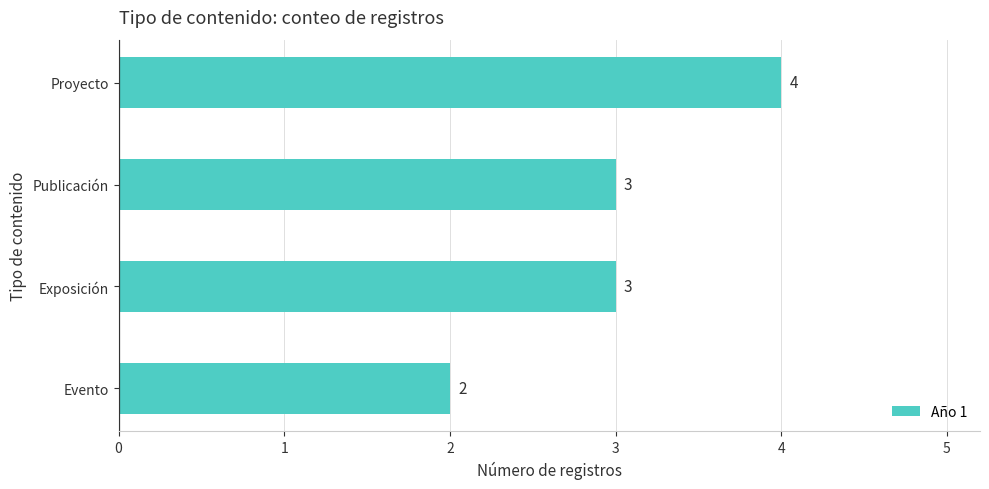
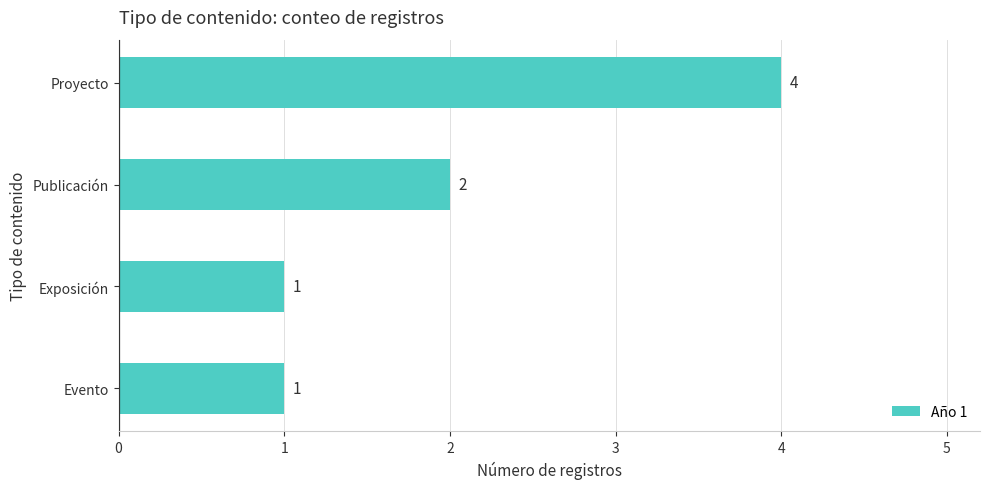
  {
    "Proyecto": 4,
-   "Publicación": 3,
-   "Exposición": 3,
-   "Evento": 2
+   "Publicación": 2,
+   "Exposición": 1,
+   "Evento": 1
  }
